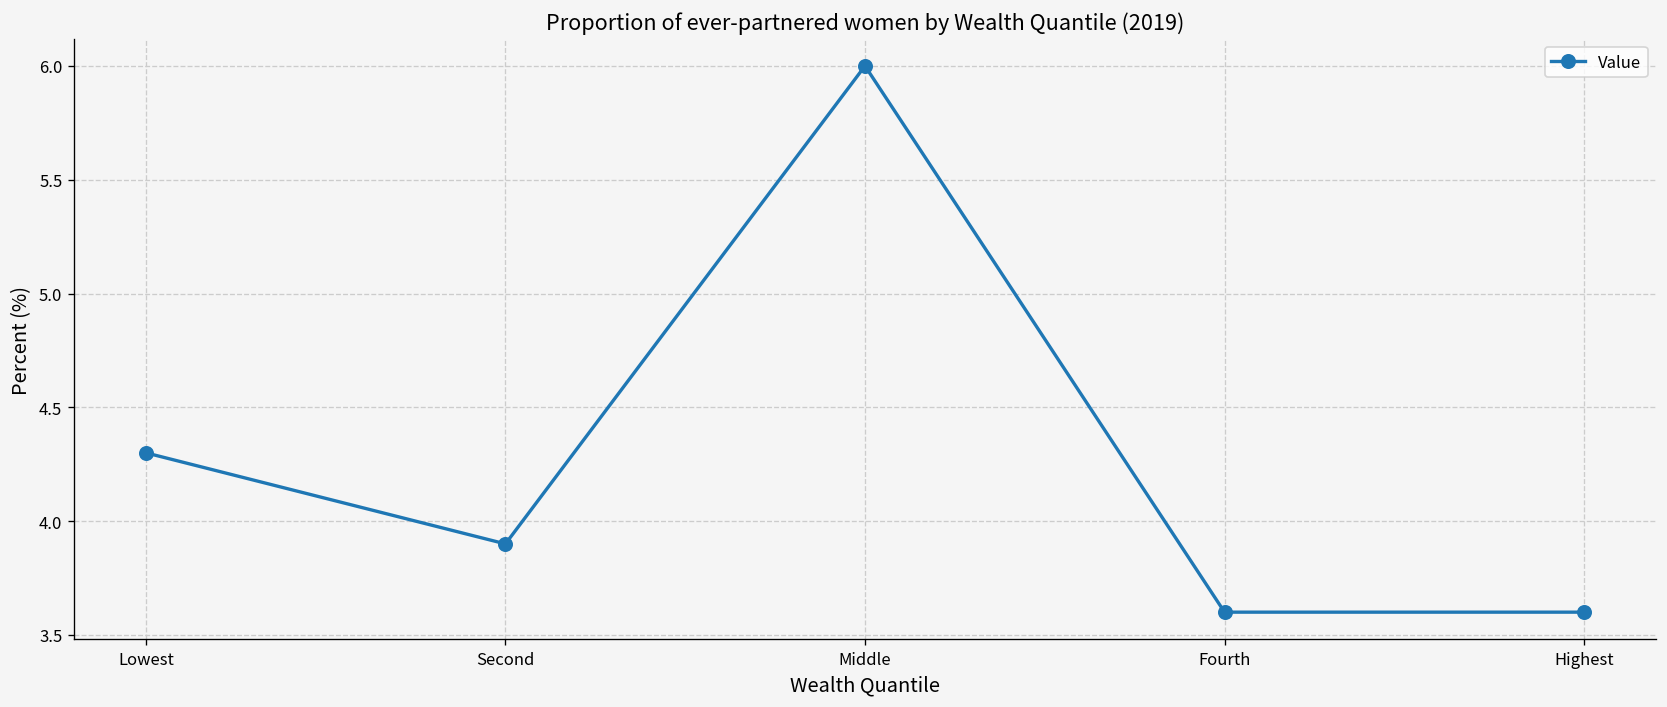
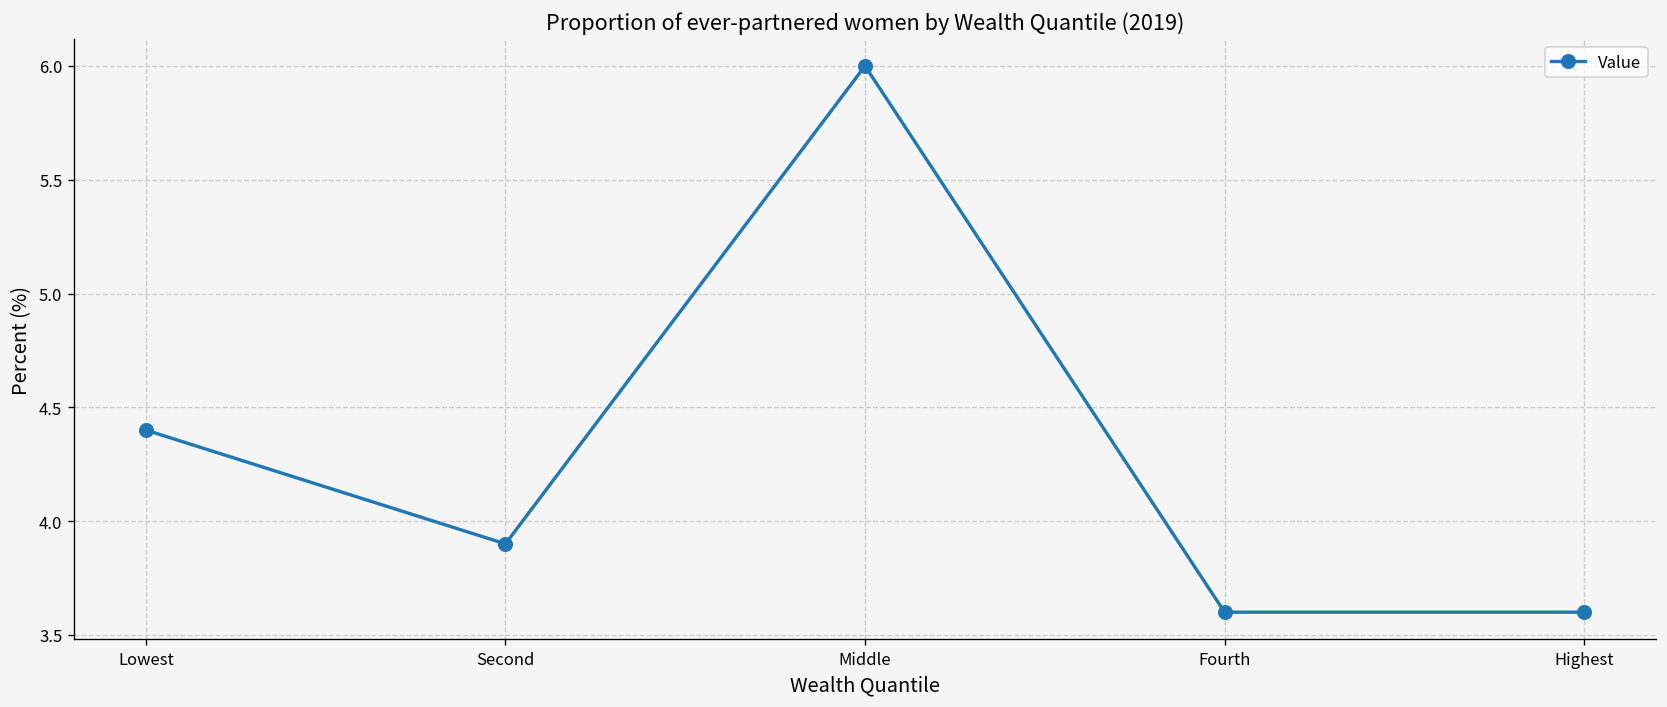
  {
-   "Lowest": 4.3,
+   "Lowest": 4.4,
    "Second": 3.9,
    "Middle": 6.0,
    "Fourth": 3.6,
    "Highest": 3.6
  }
